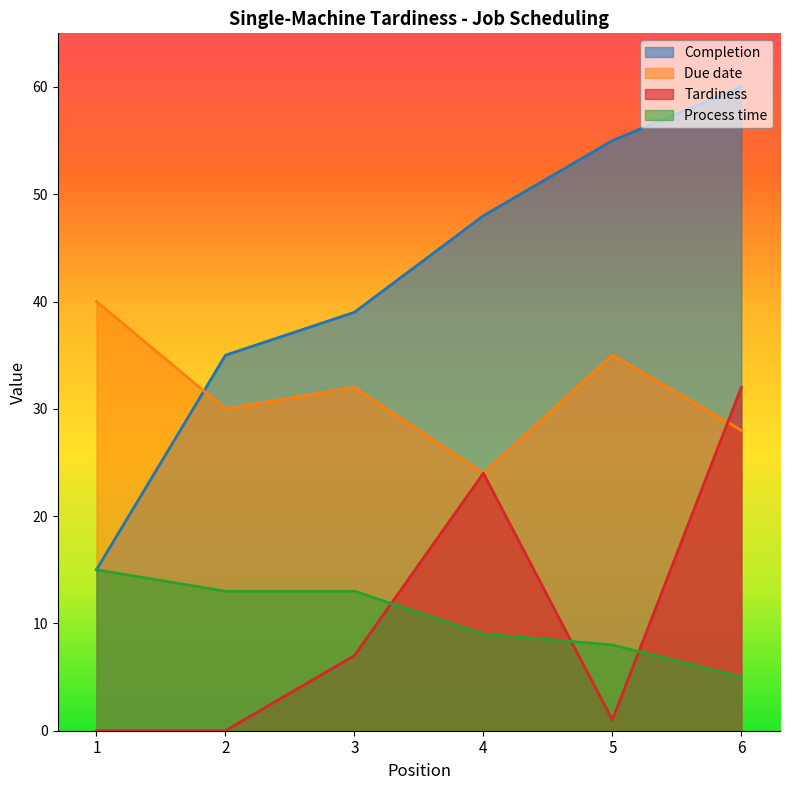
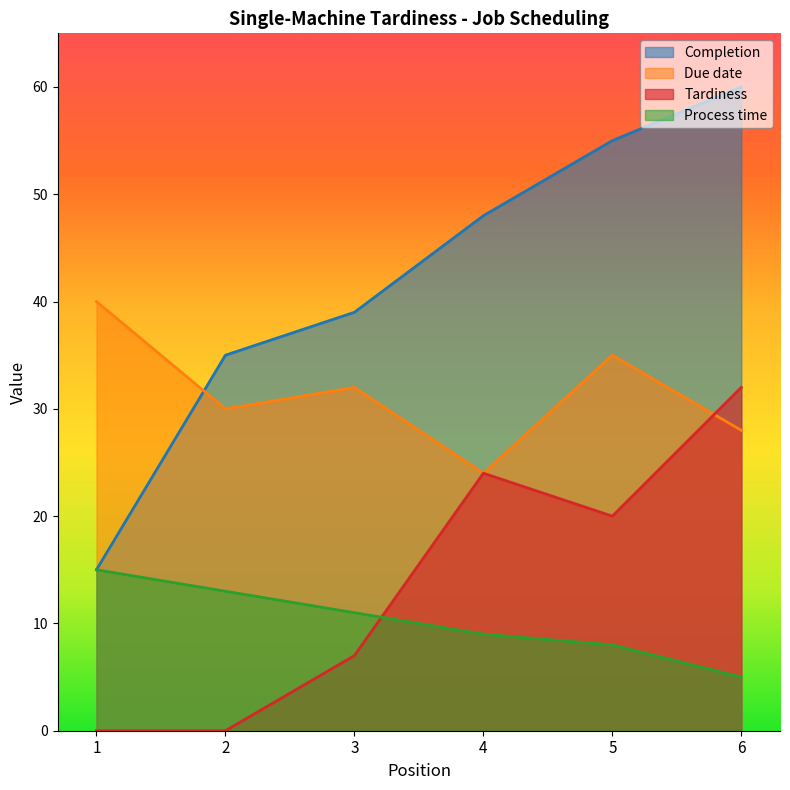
  {
    "Completion": {
      "2": 35,
      "3": 39,
      "4": 48,
      "5": 55
    },
    "Due date": {
      "1": 40,
      "2": 30,
      "3": 32,
      "5": 35,
      "6": 28
    },
    "Tardiness": {
      "1": 0,
      "2": 0,
      "3": 7,
-     "5": 1,
+     "5": 20,
      "6": 32
    },
    "Process time": {
      "2": 13,
-     "3": 13,
+     "3": 11,
      "4": 9,
      "5": 8,
      "6": 5
    }
  }
